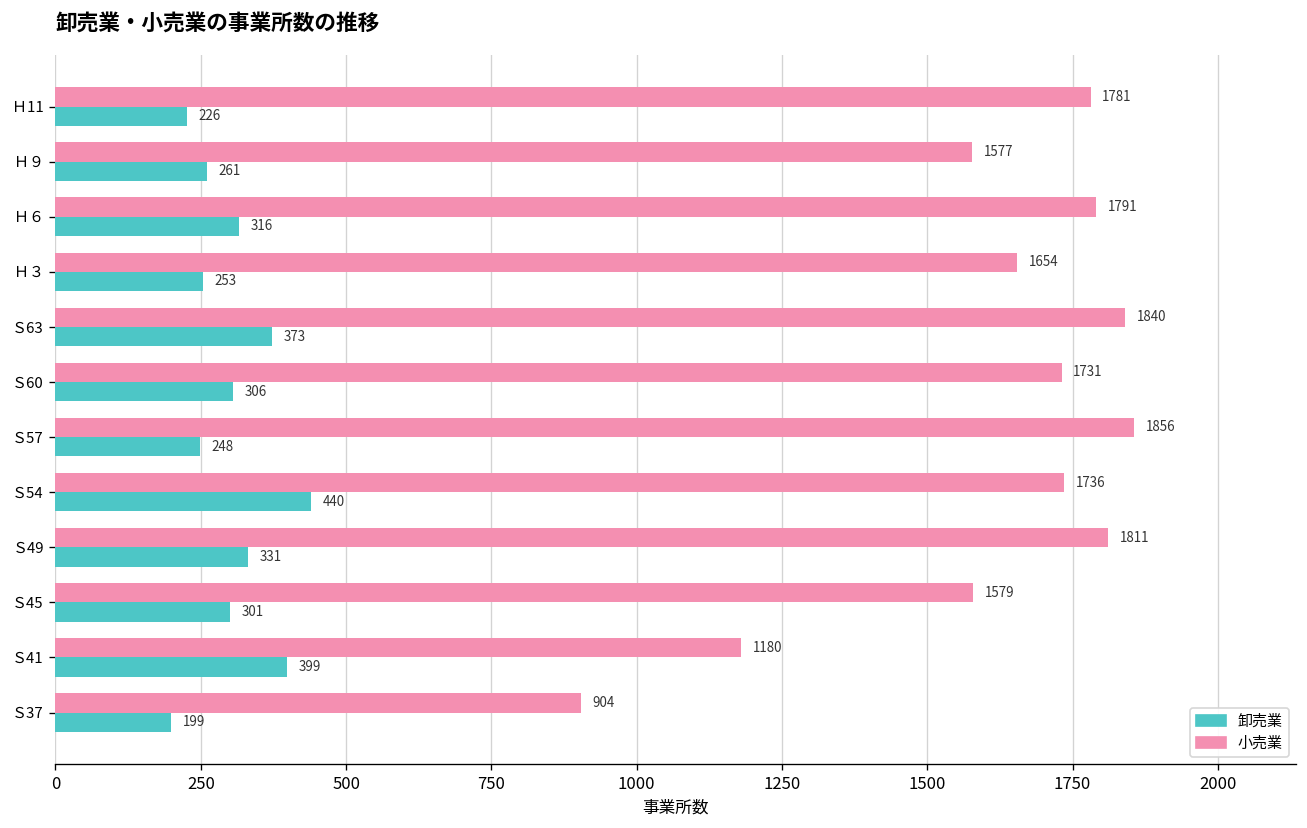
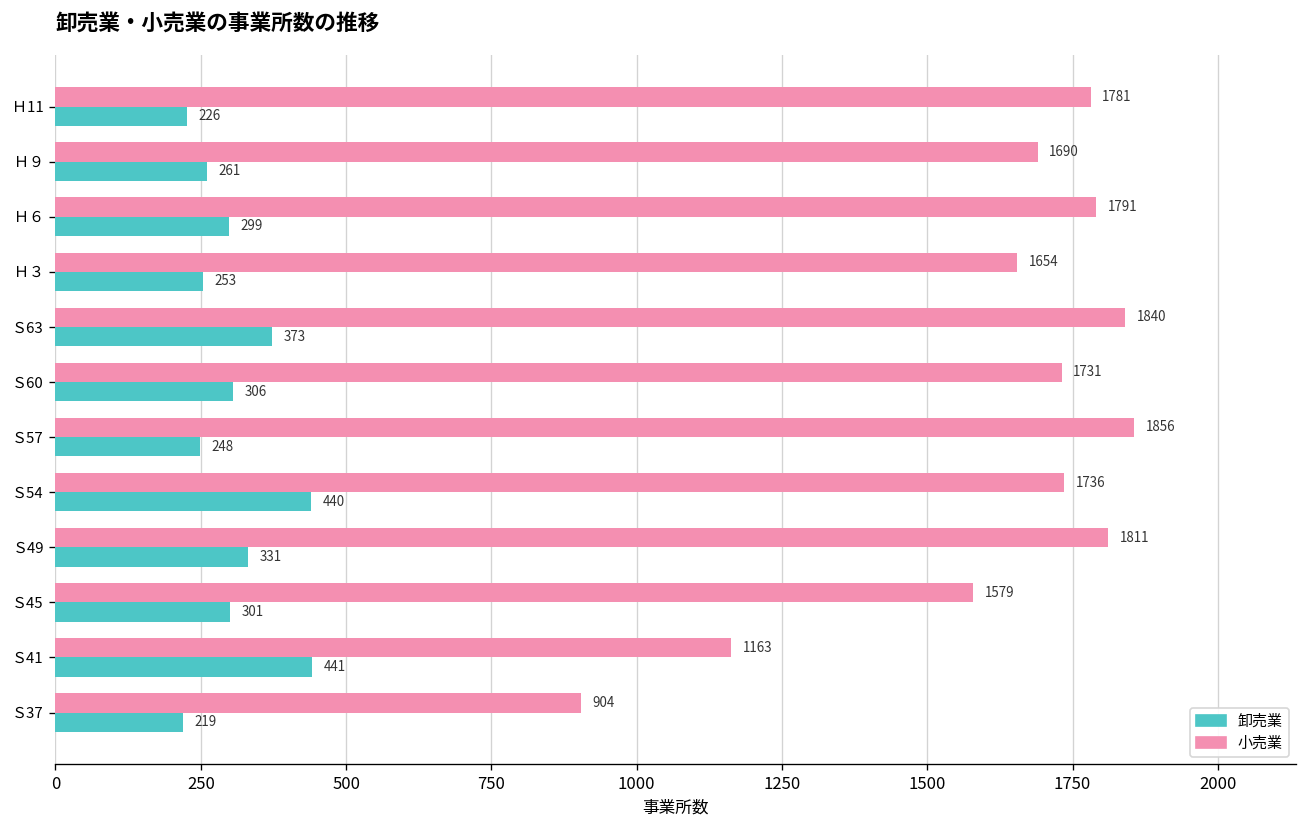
  {
    "小売業": {
      "Ｈ11": 1781,
-     "Ｈ９": 1577,
+     "Ｈ９": 1690,
      "Ｈ６": 1791,
      "Ｈ３": 1654,
      "Ｓ63": 1840,
      "Ｓ60": 1731,
      "Ｓ57": 1856,
      "Ｓ54": 1736,
      "Ｓ49": 1811,
      "Ｓ45": 1579,
-     "Ｓ41": 1180,
+     "Ｓ41": 1163,
      "Ｓ37": 904
    },
    "卸売業": {
      "Ｈ11": 226,
      "Ｈ９": 261,
-     "Ｈ６": 316,
+     "Ｈ６": 299,
      "Ｈ３": 253,
      "Ｓ63": 373,
      "Ｓ60": 306,
      "Ｓ57": 248,
      "Ｓ54": 440,
      "Ｓ49": 331,
      "Ｓ45": 301,
-     "Ｓ41": 399,
-     "Ｓ37": 199
+     "Ｓ41": 441,
+     "Ｓ37": 219
    }
  }
